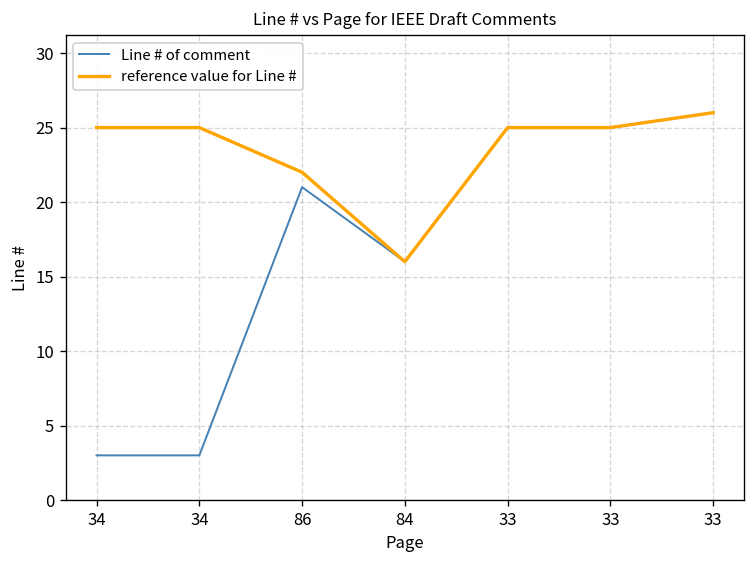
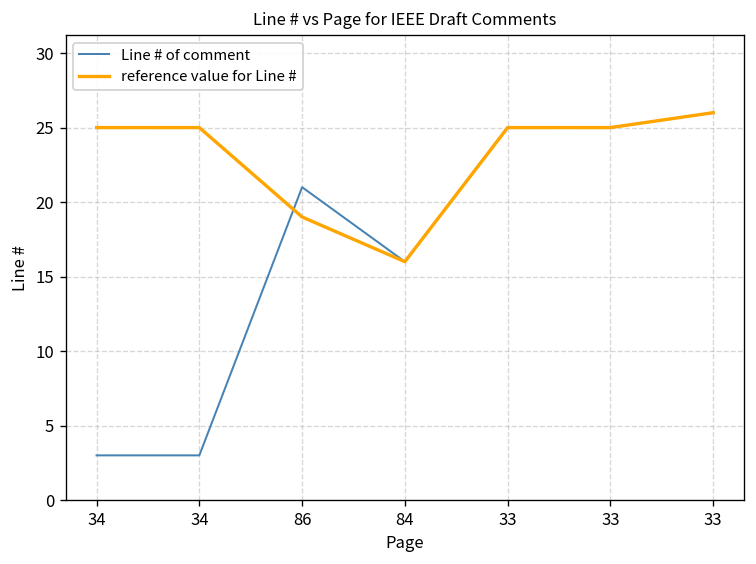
  {
    "Line # of comment": {
      "86": 21
    },
    "reference value for Line #": {
-     "86": 22
+     "86": 19
    }
  }
